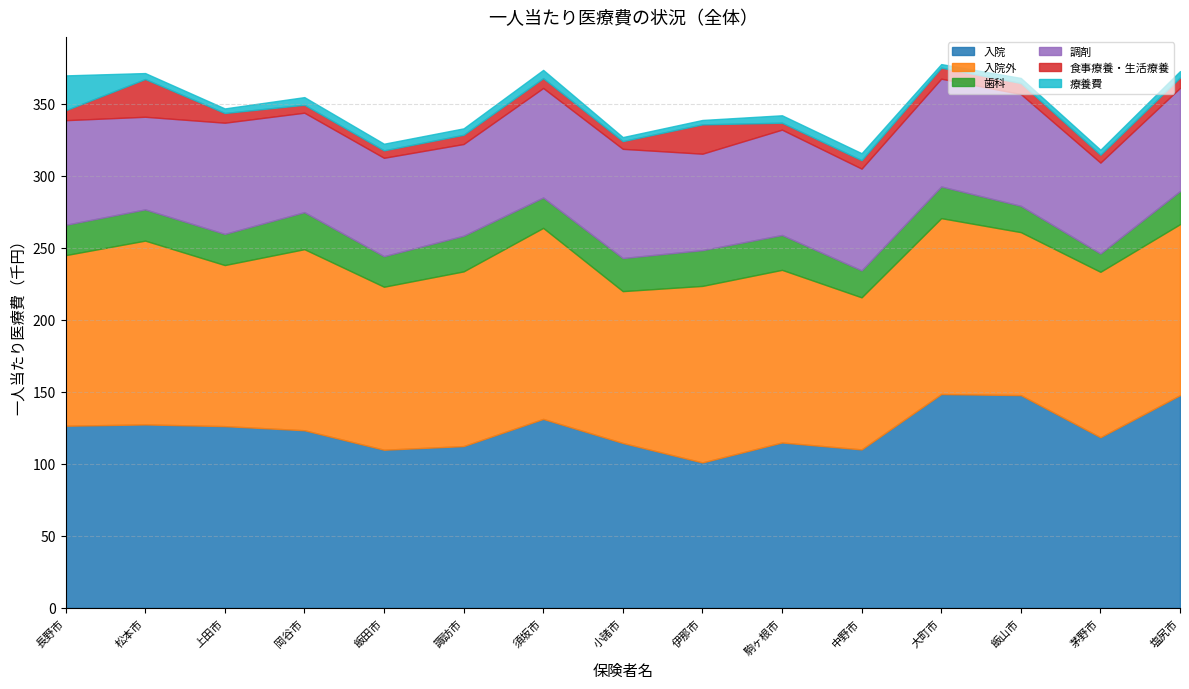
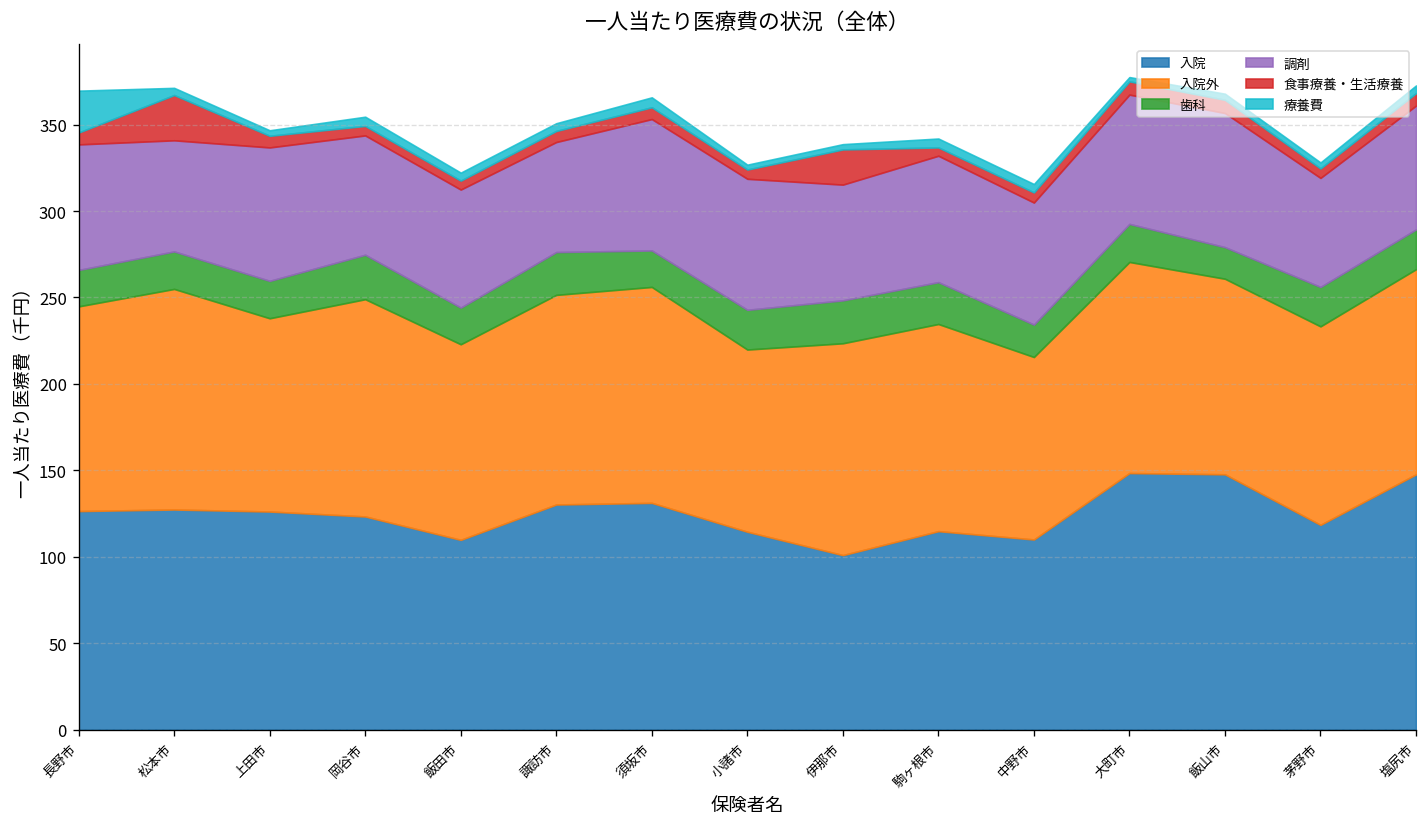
  {
    "入院": {
      "長野市": 126,
      "松本市": 127,
      "上田市": 126,
      "岡谷市": 123,
      "飯田市": 110,
-     "諏訪市": 112,
+     "諏訪市": 130,
      "須坂市": 131,
      "小諸市": 114,
      "伊那市": 101,
      "駒ヶ根市": 115,
      "中野市": 110,
      "大町市": 148,
      "飯山市": 148,
      "茅野市": 118,
      "塩尻市": 148
    },
    "入院外": {
      "長野市": 118,
      "松本市": 128,
      "上田市": 112,
      "岡谷市": 126,
      "飯田市": 113,
      "諏訪市": 121,
-     "須坂市": 133,
+     "須坂市": 125,
      "小諸市": 105,
      "伊那市": 123,
      "駒ヶ根市": 120,
      "中野市": 106,
      "大町市": 122,
      "飯山市": 113,
      "茅野市": 115,
      "塩尻市": 119
    },
    "歯科": {
      "長野市": 21,
      "松本市": 22,
      "上田市": 22,
      "岡谷市": 26,
      "飯田市": 21,
      "諏訪市": 25,
      "須坂市": 21,
      "小諸市": 23,
      "伊那市": 25,
      "駒ヶ根市": 24,
      "中野市": 19,
      "大町市": 22,
      "飯山市": 18,
-     "茅野市": 13,
+     "茅野市": 23,
      "塩尻市": 23
    },
    "調剤": {
      "長野市": 73,
      "松本市": 64,
      "上田市": 77,
      "岡谷市": 69,
      "飯田市": 68,
      "諏訪市": 64,
      "須坂市": 76,
      "小諸市": 76,
      "伊那市": 67,
      "駒ヶ根市": 73,
      "中野市": 71,
      "大町市": 75,
      "飯山市": 78,
      "茅野市": 63,
      "塩尻市": 72
    },
    "食事療養・生活療養": {
      "長野市": 7,
      "松本市": 26,
      "上田市": 7,
      "岡谷市": 6,
      "飯田市": 5,
      "諏訪市": 6,
      "須坂市": 7,
      "小諸市": 5,
      "伊那市": 20,
      "駒ヶ根市": 5,
      "中野市": 6,
      "大町市": 8,
      "茅野市": 5,
      "塩尻市": 7
    },
    "療養費": {
      "長野市": 24,
      "松本市": 4,
      "上田市": 3,
      "岡谷市": 5,
      "飯田市": 5,
      "諏訪市": 4,
      "須坂市": 6,
      "小諸市": 3,
      "伊那市": 3,
      "駒ヶ根市": 5,
      "中野市": 5,
      "大町市": 2,
      "茅野市": 3,
      "塩尻市": 4
    }
  }
